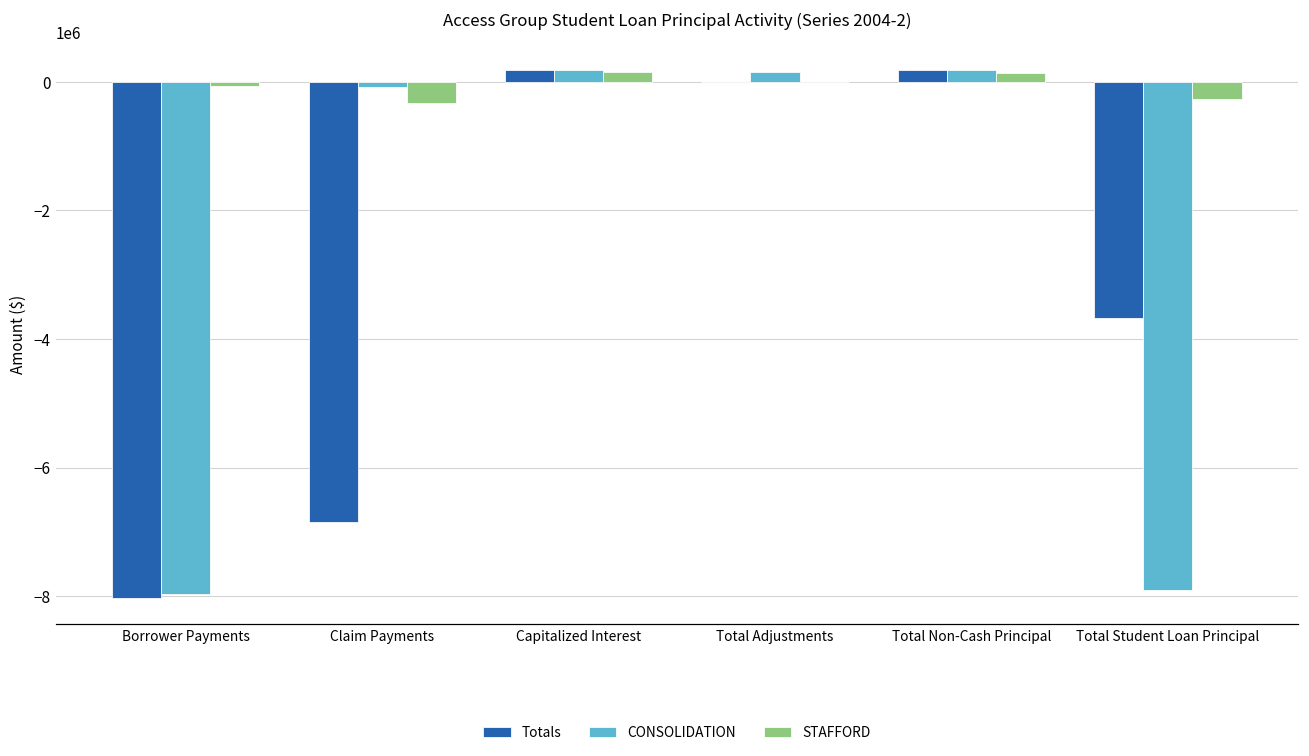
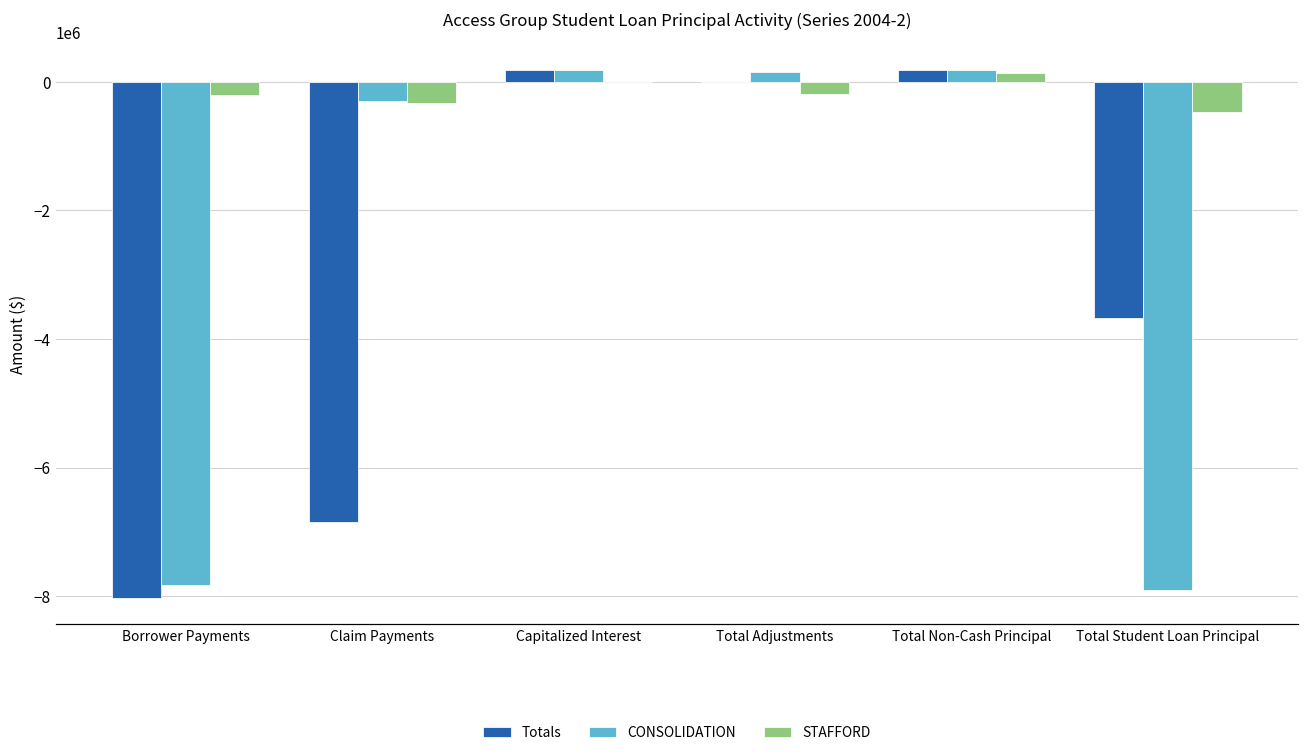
  {
    "Totals": {
      "Borrower Payments": -8000000,
      "Claim Payments": -6800000,
      "Capitalized Interest": 200000,
      "Total Non-Cash Principal": 200000,
      "Total Student Loan Principal": -3700000
    },
    "CONSOLIDATION": {
-     "Borrower Payments": -8000000,
-     "Claim Payments": -100000,
+     "Borrower Payments": -7800000,
+     "Claim Payments": -300000,
      "Capitalized Interest": 200000,
      "Total Adjustments": 200000,
      "Total Non-Cash Principal": 200000,
      "Total Student Loan Principal": -7900000
    },
    "STAFFORD": {
-     "Borrower Payments": -100000,
+     "Borrower Payments": -200000,
      "Claim Payments": -300000,
-     "Capitalized Interest": 200000,
-     "Total Adjustments": 0,
+     "Capitalized Interest": 0,
+     "Total Adjustments": -200000,
      "Total Non-Cash Principal": 100000,
-     "Total Student Loan Principal": -300000
+     "Total Student Loan Principal": -500000
    }
  }
